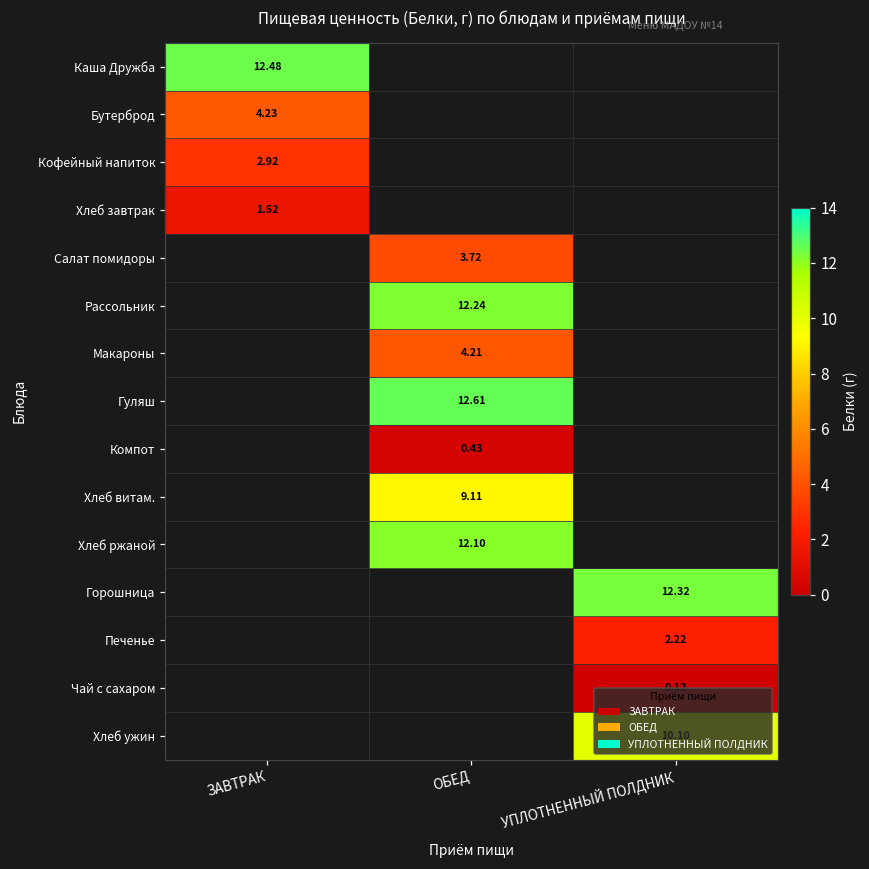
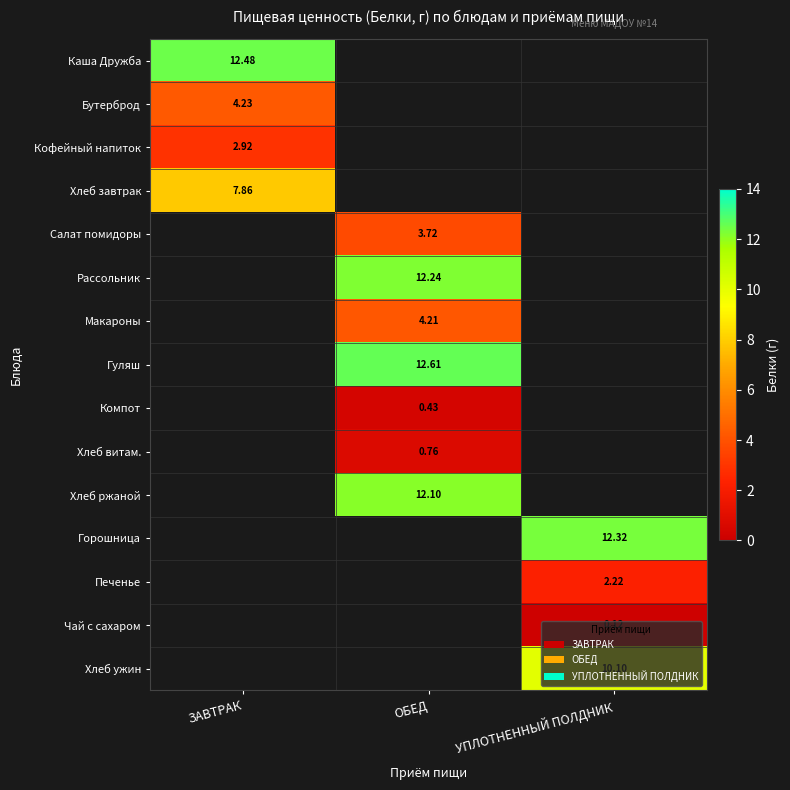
  {
    "Каша Дружба": {
      "ЗАВТРАК": 12.48
    },
    "Бутерброд": {
      "ЗАВТРАК": 4.23
    },
    "Кофейный напиток": {
      "ЗАВТРАК": 2.92
    },
    "Хлеб завтрак": {
-     "ЗАВТРАК": 1.52
+     "ЗАВТРАК": 7.86
    },
    "Салат помидоры": {
      "ОБЕД": 3.72
    },
    "Рассольник": {
      "ОБЕД": 12.24
    },
    "Макароны": {
      "ОБЕД": 4.21
    },
    "Гуляш": {
      "ОБЕД": 12.61
    },
    "Компот": {
      "ОБЕД": 0.43
    },
    "Хлеб витам.": {
-     "ОБЕД": 9.11
+     "ОБЕД": 0.76
    },
    "Хлеб ржаной": {
      "ОБЕД": 12.10
    },
    "Горошница": {
      "УПЛОТНЕННЫЙ ПОЛДНИК": 12.32
    },
    "Печенье": {
      "УПЛОТНЕННЫЙ ПОЛДНИК": 2.22
    }
  }
